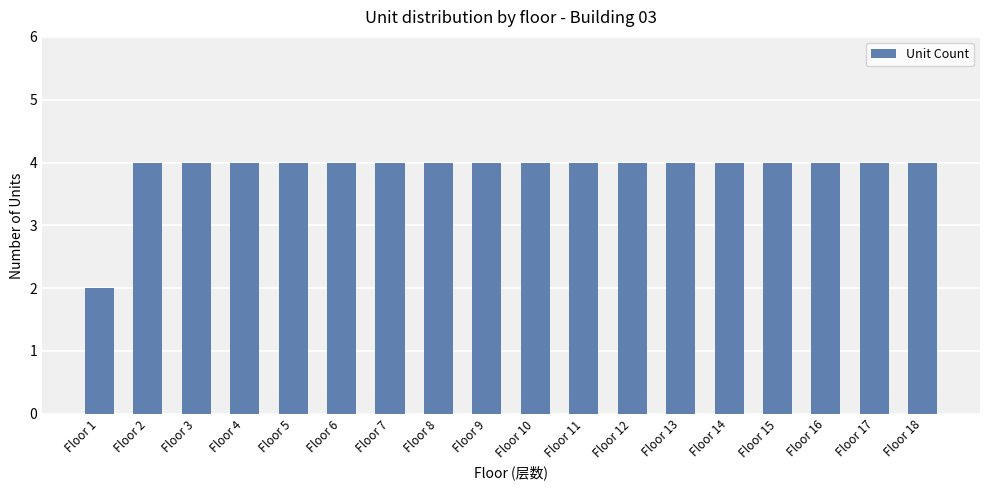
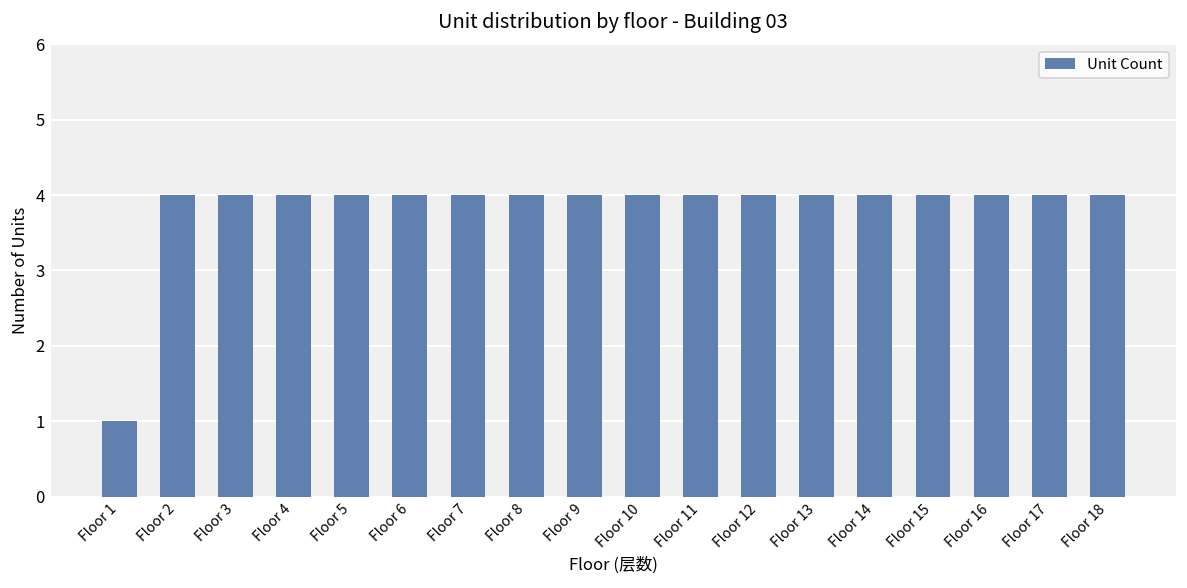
  {
-   "Floor 1": 2,
+   "Floor 1": 1,
    "Floor 2": 4,
    "Floor 3": 4,
    "Floor 4": 4,
    "Floor 5": 4,
    "Floor 6": 4,
    "Floor 7": 4,
    "Floor 8": 4,
    "Floor 9": 4,
    "Floor 10": 4,
    "Floor 11": 4,
    "Floor 12": 4,
    "Floor 13": 4,
    "Floor 14": 4,
    "Floor 15": 4,
    "Floor 16": 4,
    "Floor 17": 4,
    "Floor 18": 4
  }
